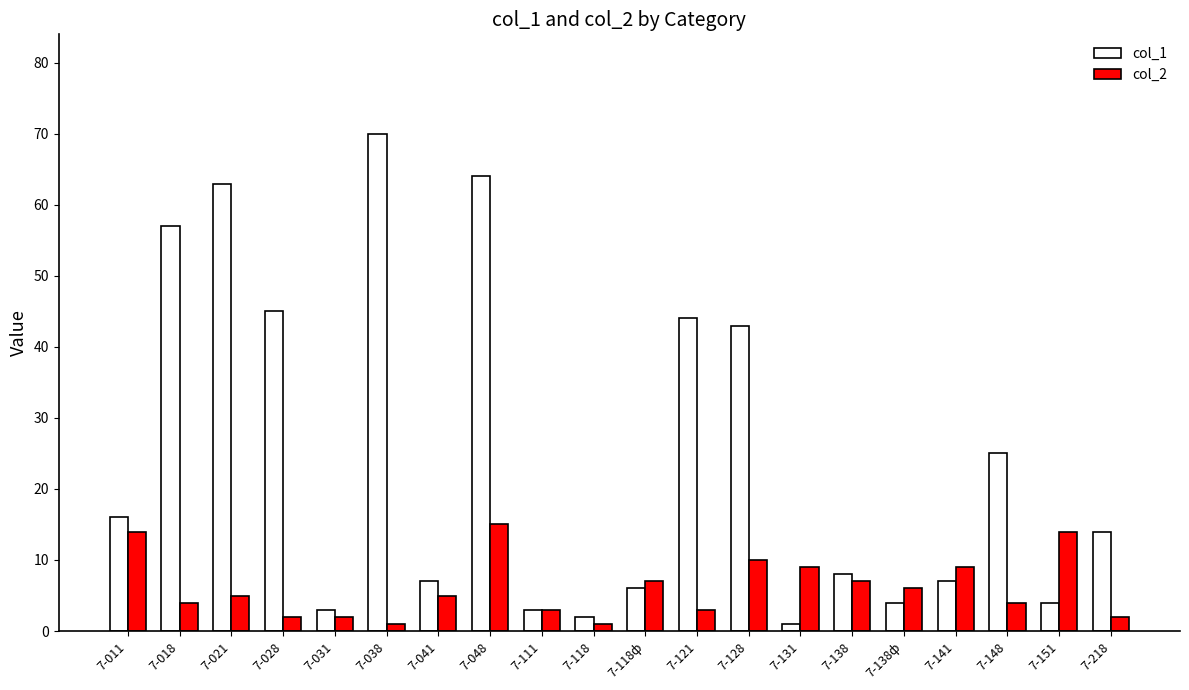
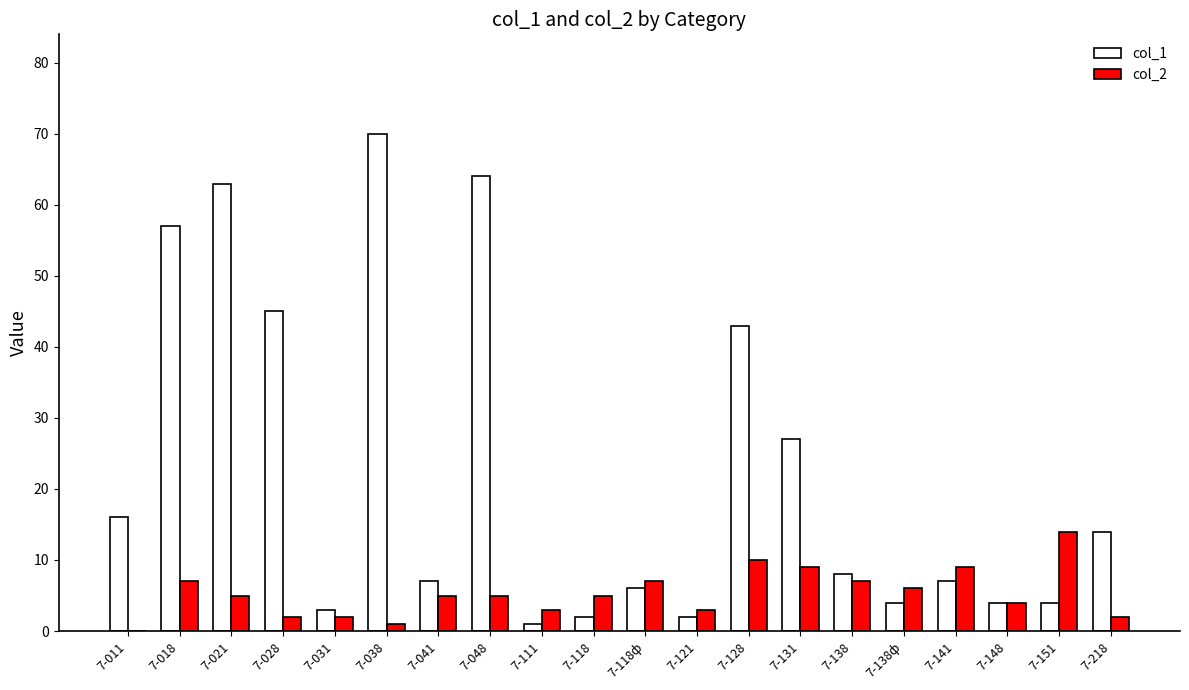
  {
    "col_1": {
      "7-011": 16,
      "7-018": 57,
      "7-021": 63,
      "7-028": 45,
      "7-031": 3,
      "7-038": 70,
      "7-041": 7,
      "7-048": 64,
-     "7-111": 3,
+     "7-111": 1,
      "7-118": 2,
      "7-118ф": 6,
-     "7-121": 44,
+     "7-121": 2,
      "7-128": 43,
-     "7-131": 1,
+     "7-131": 27,
      "7-138": 8,
      "7-138ф": 4,
      "7-141": 7,
-     "7-148": 25,
+     "7-148": 4,
      "7-151": 4,
      "7-218": 14
    },
    "col_2": {
-     "7-011": 14,
-     "7-018": 4,
+     "7-011": 0,
+     "7-018": 7,
      "7-021": 5,
      "7-028": 2,
      "7-031": 2,
      "7-038": 1,
      "7-041": 5,
-     "7-048": 15,
+     "7-048": 5,
      "7-111": 3,
-     "7-118": 1,
+     "7-118": 5,
      "7-118ф": 7,
      "7-121": 3,
      "7-128": 10,
      "7-131": 9,
      "7-138": 7,
      "7-138ф": 6,
      "7-141": 9,
      "7-148": 4,
      "7-151": 14,
      "7-218": 2
    }
  }
